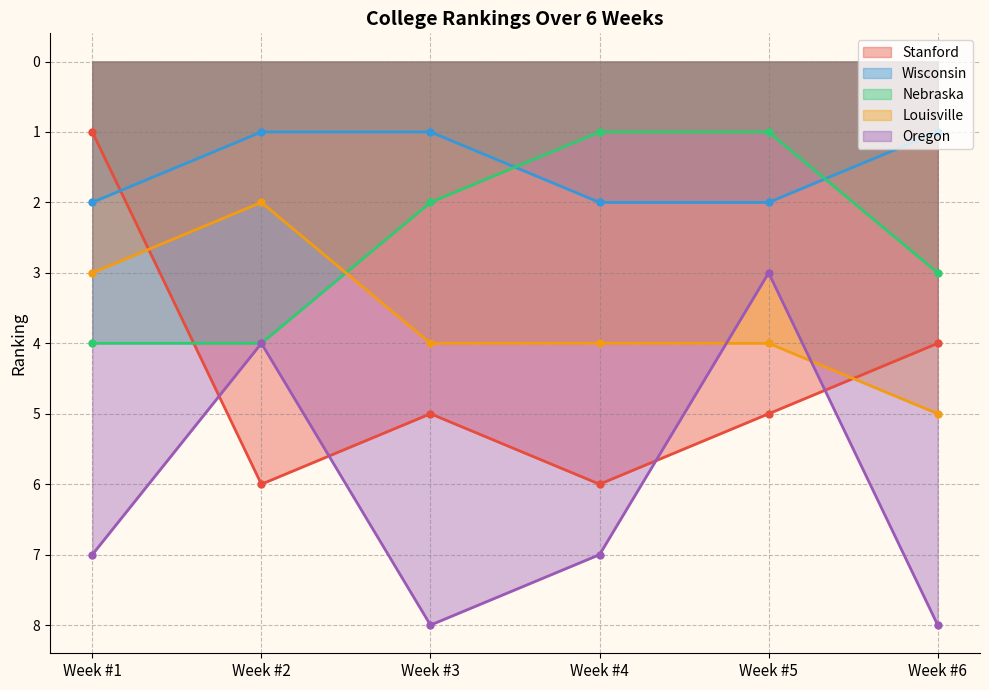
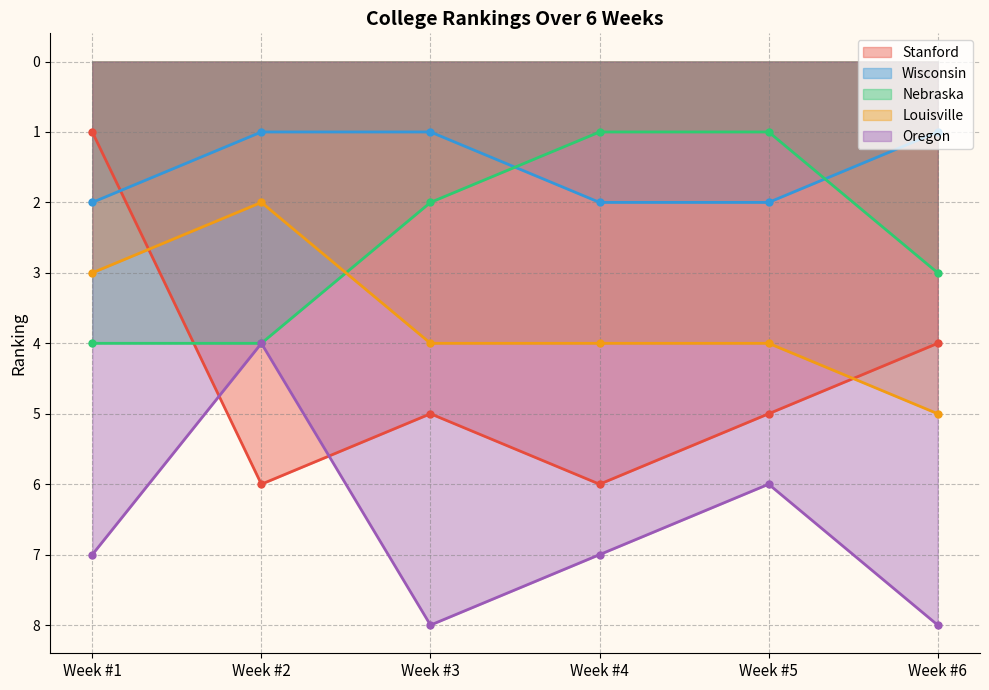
  {
    "Wisconsin": {
      "Week #1": 2,
      "Week #2": 1,
      "Week #3": 1,
      "Week #4": 2,
      "Week #5": 2
    },
    "Nebraska": {
      "Week #1": 4,
      "Week #3": 2,
      "Week #4": 1,
      "Week #5": 1,
      "Week #6": 3
    },
    "Oregon": {
      "Week #1": 7,
      "Week #3": 8,
      "Week #4": 7,
-     "Week #5": 3,
+     "Week #5": 6,
      "Week #6": 8
    }
  }
